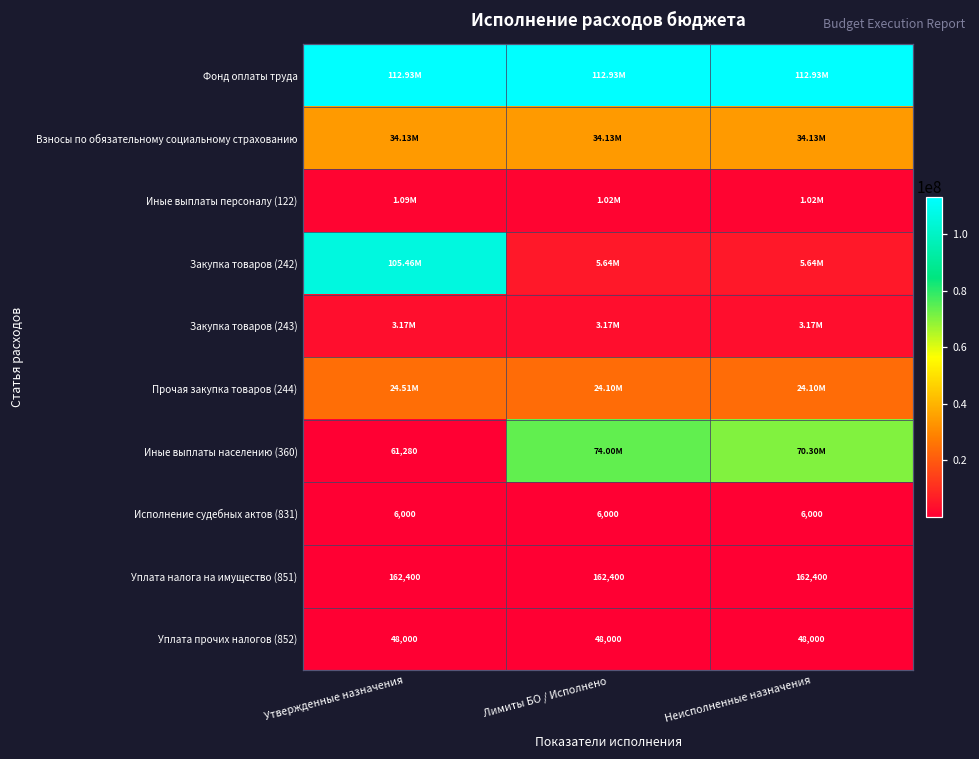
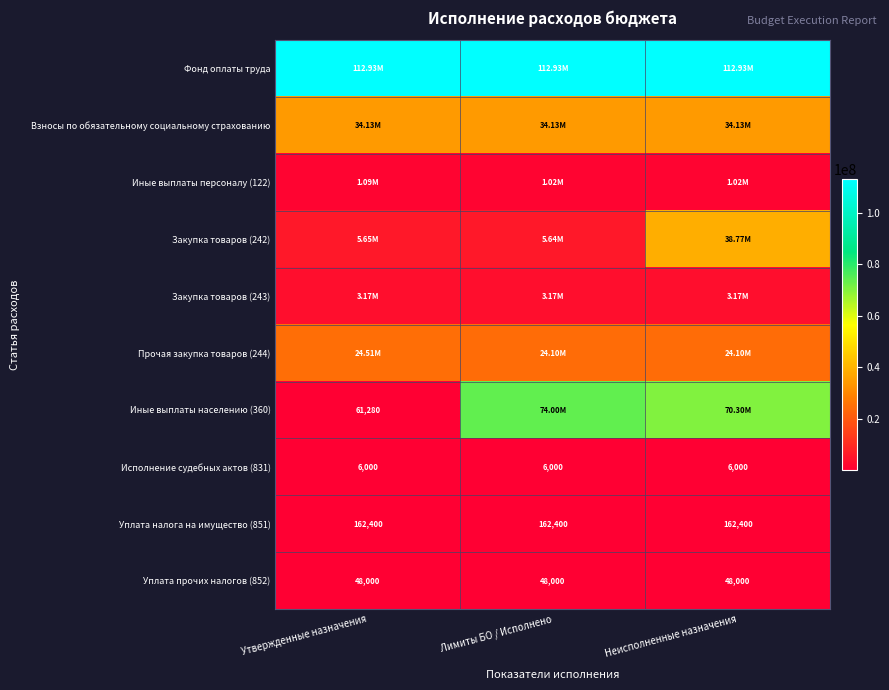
  {
    "Фонд оплаты труда": {
      "Утвержденные назначения": "112.93M",
      "Лимиты БО / Исполнено": "112.93M",
      "Неисполненные назначения": "112.93M"
    },
    "Взносы по обязательному социальному страхованию": {
      "Утвержденные назначения": "34.13M",
      "Лимиты БО / Исполнено": "34.13M",
      "Неисполненные назначения": "34.13M"
    },
    "Иные выплаты персоналу (122)": {
      "Утвержденные назначения": "1.09M",
      "Лимиты БО / Исполнено": "1.02M",
      "Неисполненные назначения": "1.02M"
    },
    "Закупка товаров (242)": {
-     "Утвержденные назначения": "105.46M",
+     "Утвержденные назначения": "5.65M",
      "Лимиты БО / Исполнено": "5.64M",
-     "Неисполненные назначения": "5.64M"
+     "Неисполненные назначения": "38.77M"
    },
    "Закупка товаров (243)": {
      "Утвержденные назначения": "3.17M",
      "Лимиты БО / Исполнено": "3.17M",
      "Неисполненные назначения": "3.17M"
    },
    "Прочая закупка товаров (244)": {
      "Утвержденные назначения": "24.51M",
      "Лимиты БО / Исполнено": "24.10M",
      "Неисполненные назначения": "24.10M"
    },
    "Иные выплаты населению (360)": {
      "Утвержденные назначения": "61,280",
      "Лимиты БО / Исполнено": "74.00M",
      "Неисполненные назначения": "70.30M"
    },
    "Исполнение судебных актов (831)": {
      "Утвержденные назначения": "6,000",
      "Лимиты БО / Исполнено": "6,000",
      "Неисполненные назначения": "6,000"
    },
    "Уплата налога на имущество (851)": {
      "Утвержденные назначения": "162,400",
      "Лимиты БО / Исполнено": "162,400",
      "Неисполненные назначения": "162,400"
    },
    "Уплата прочих налогов (852)": {
      "Утвержденные назначения": "48,000",
      "Лимиты БО / Исполнено": "48,000",
      "Неисполненные назначения": "48,000"
    }
  }
